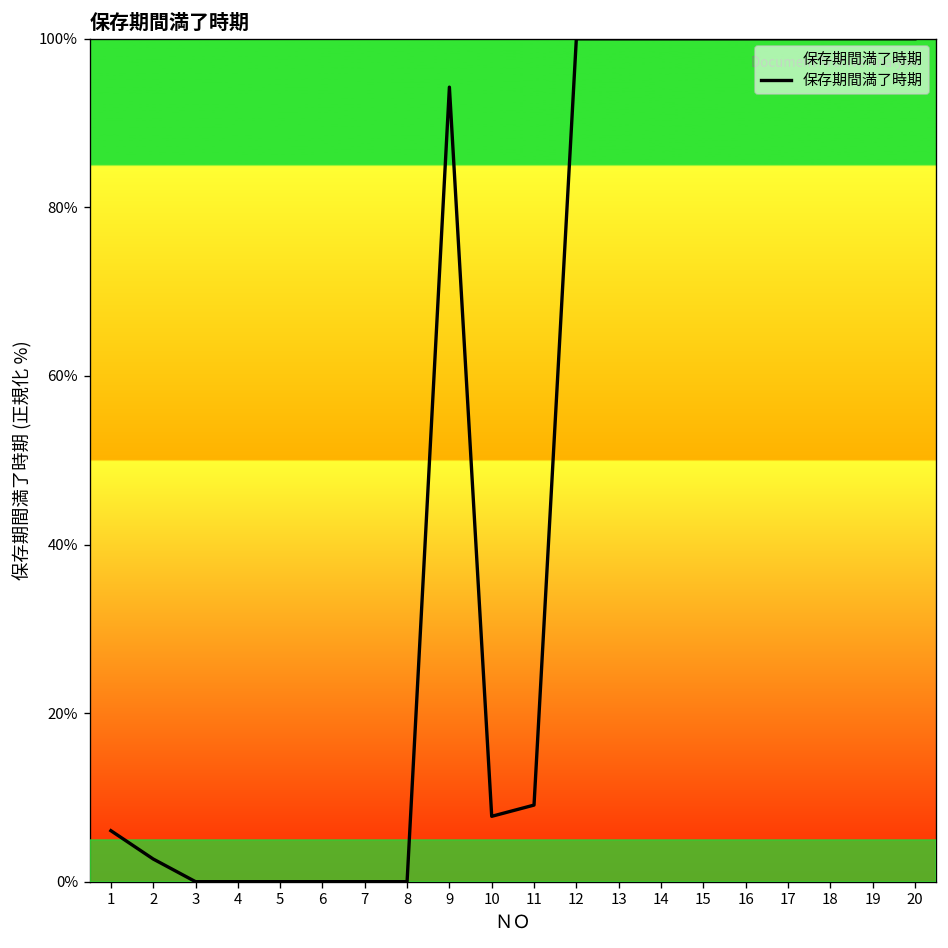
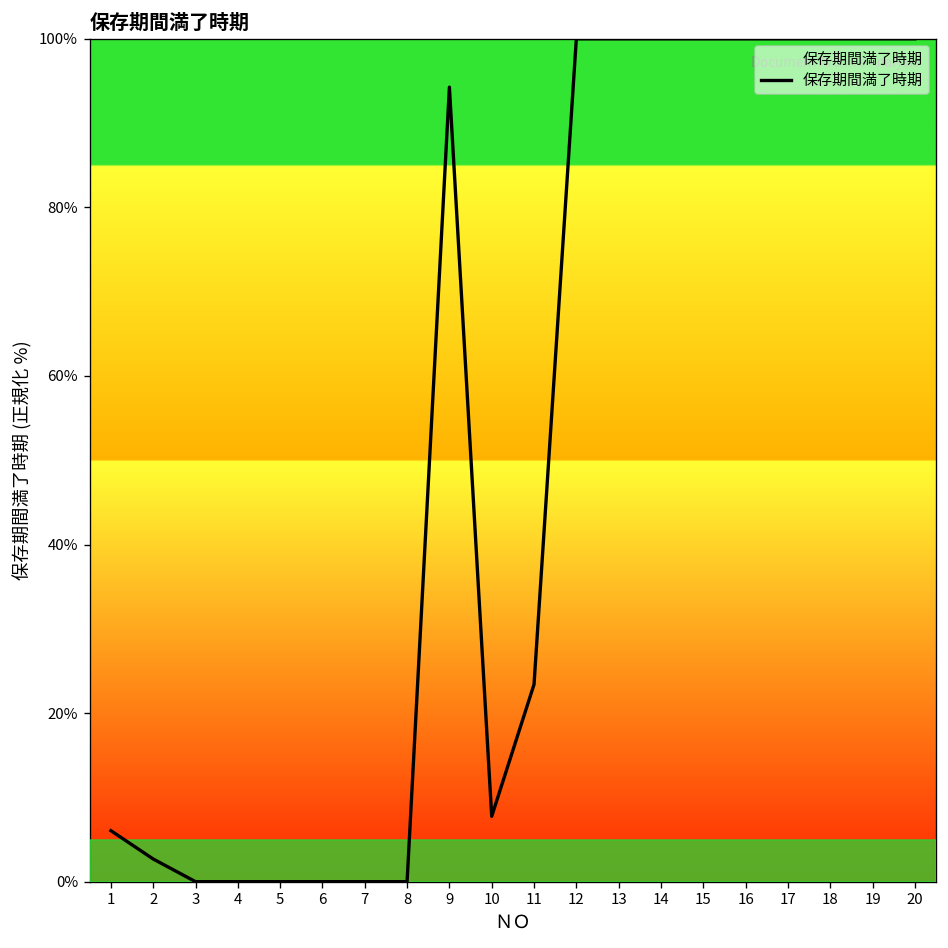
  {
    "1": "6%",
    "9": "94%",
    "10": "8%",
-   "11": "9%",
+   "11": "23%",
    "12": "100%",
    "13": "100%",
    "14": "100%",
    "15": "100%",
    "16": "100%",
    "17": "100%",
    "18": "100%",
    "19": "100%",
    "20": "100%"
  }
